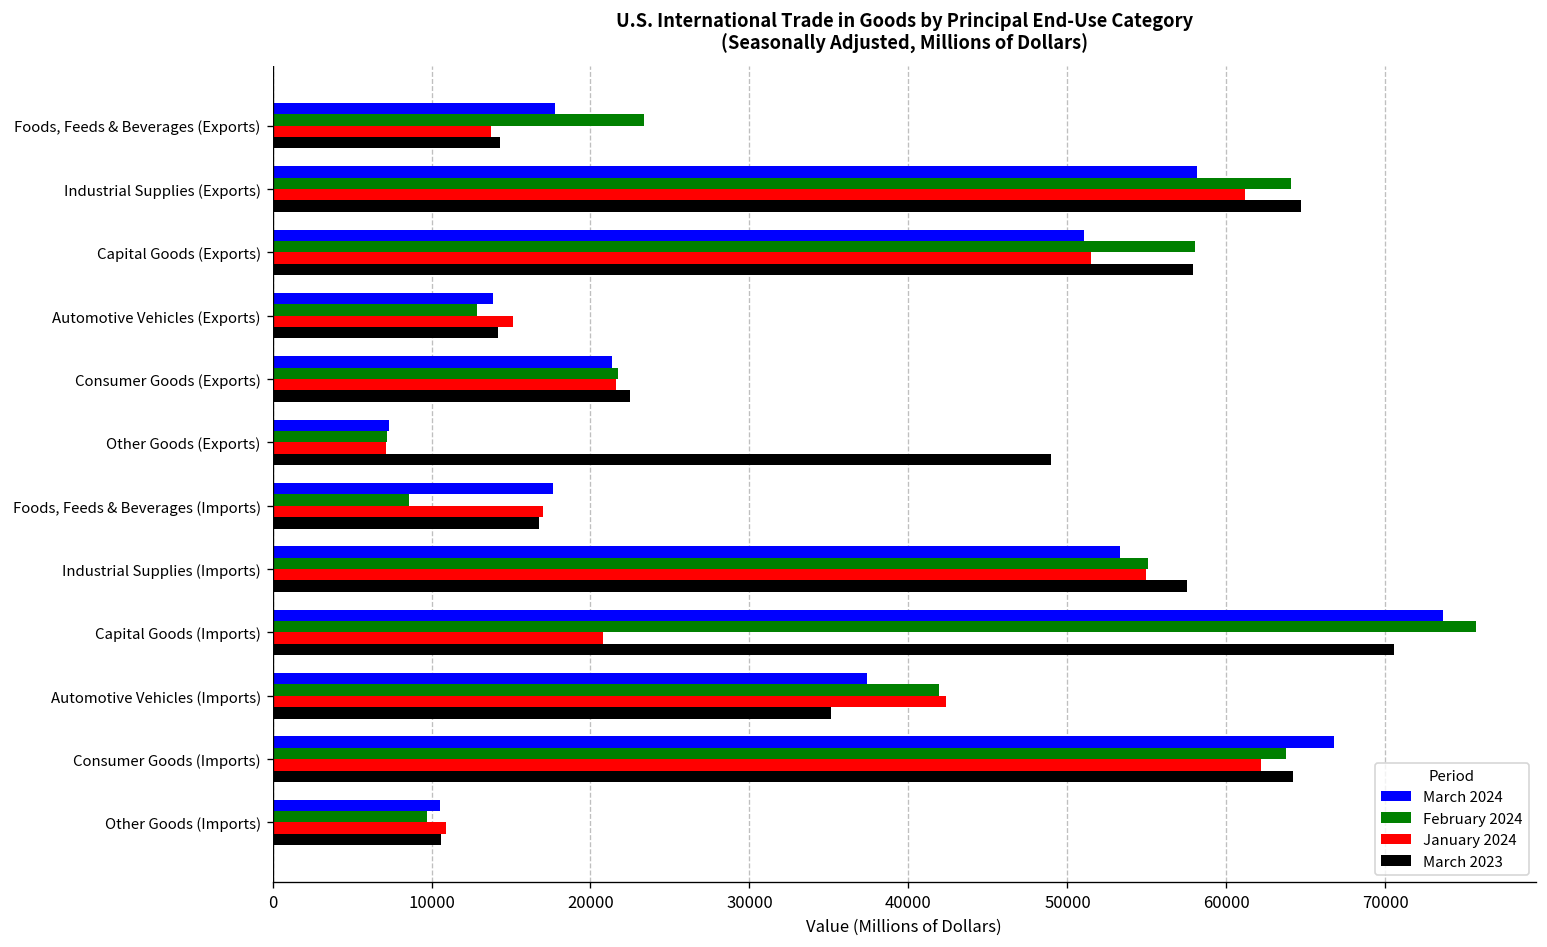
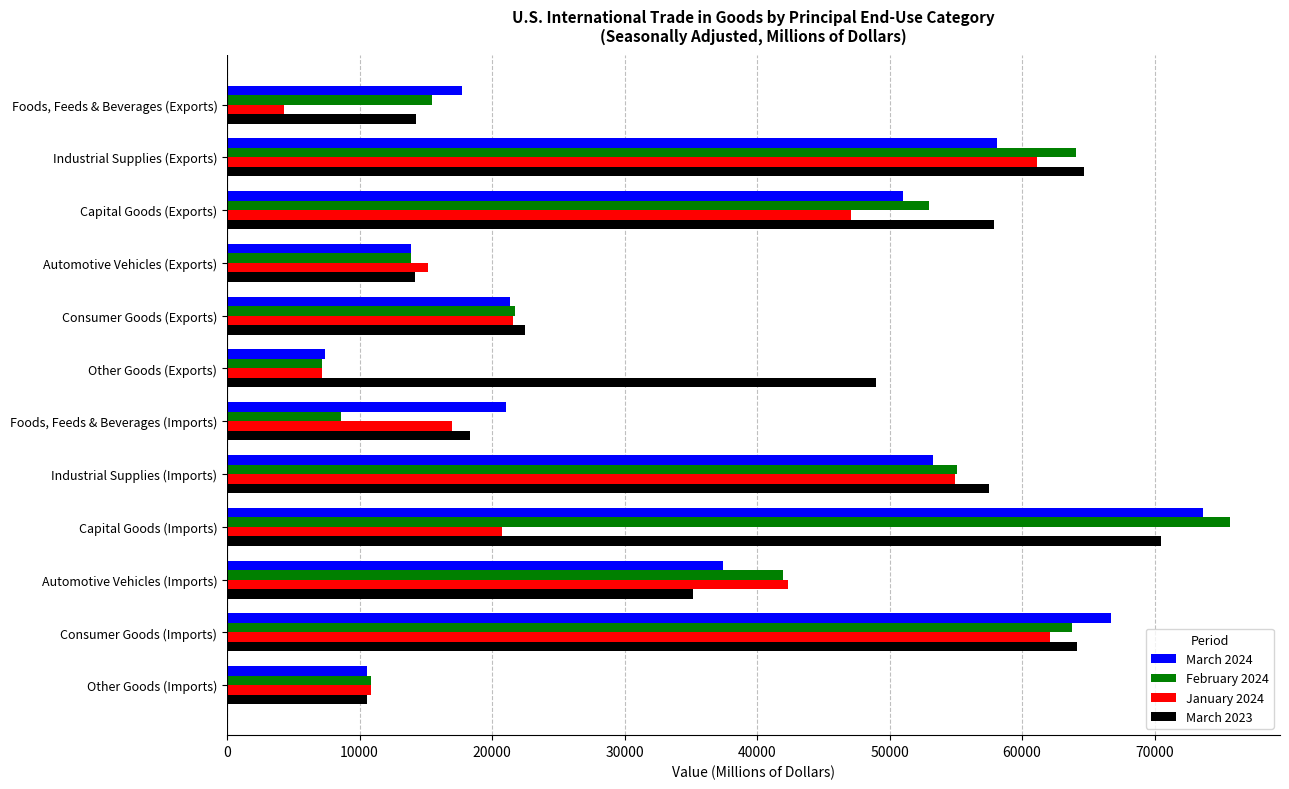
  {
    "March 2024": {
      "Foods, Feeds & Beverages (Exports)": 17800,
      "Industrial Supplies (Exports)": 58100,
      "Capital Goods (Exports)": 51000,
      "Automotive Vehicles (Exports)": 13900,
      "Consumer Goods (Exports)": 21300,
      "Other Goods (Exports)": 7400,
-     "Foods, Feeds & Beverages (Imports)": 17600,
+     "Foods, Feeds & Beverages (Imports)": 21000,
      "Industrial Supplies (Imports)": 53300,
      "Capital Goods (Imports)": 73600,
      "Automotive Vehicles (Imports)": 37400,
      "Consumer Goods (Imports)": 66700,
      "Other Goods (Imports)": 10500
    },
    "February 2024": {
-     "Foods, Feeds & Beverages (Exports)": 23400,
+     "Foods, Feeds & Beverages (Exports)": 15500,
      "Industrial Supplies (Exports)": 64100,
-     "Capital Goods (Exports)": 58000,
-     "Automotive Vehicles (Exports)": 12800,
+     "Capital Goods (Exports)": 53000,
+     "Automotive Vehicles (Exports)": 13900,
      "Consumer Goods (Exports)": 21700,
      "Other Goods (Exports)": 7200,
      "Foods, Feeds & Beverages (Imports)": 8600,
      "Industrial Supplies (Imports)": 55100,
      "Capital Goods (Imports)": 75700,
      "Automotive Vehicles (Imports)": 41900,
      "Consumer Goods (Imports)": 63800,
-     "Other Goods (Imports)": 9700
+     "Other Goods (Imports)": 10900
    },
    "January 2024": {
-     "Foods, Feeds & Beverages (Exports)": 13800,
+     "Foods, Feeds & Beverages (Exports)": 4300,
      "Industrial Supplies (Exports)": 61100,
-     "Capital Goods (Exports)": 51500,
+     "Capital Goods (Exports)": 47100,
      "Automotive Vehicles (Exports)": 15100,
      "Consumer Goods (Exports)": 21600,
      "Other Goods (Exports)": 7100,
      "Foods, Feeds & Beverages (Imports)": 17000,
      "Industrial Supplies (Imports)": 54900,
      "Capital Goods (Imports)": 20800,
      "Automotive Vehicles (Imports)": 42300,
      "Consumer Goods (Imports)": 62100,
      "Other Goods (Imports)": 10900
    },
    "March 2023": {
      "Foods, Feeds & Beverages (Exports)": 14300,
      "Industrial Supplies (Exports)": 64700,
      "Capital Goods (Exports)": 57900,
      "Automotive Vehicles (Exports)": 14200,
      "Consumer Goods (Exports)": 22500,
      "Other Goods (Exports)": 49000,
-     "Foods, Feeds & Beverages (Imports)": 16800,
+     "Foods, Feeds & Beverages (Imports)": 18300,
      "Industrial Supplies (Imports)": 57500,
      "Capital Goods (Imports)": 70500,
      "Automotive Vehicles (Imports)": 35100,
      "Consumer Goods (Imports)": 64200,
      "Other Goods (Imports)": 10600
    }
  }
